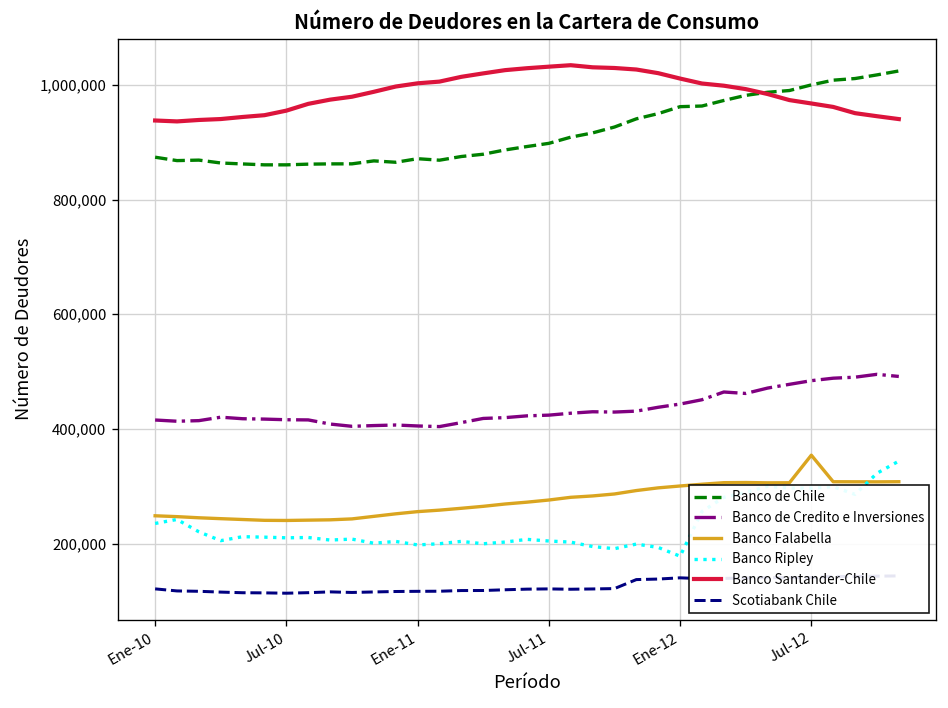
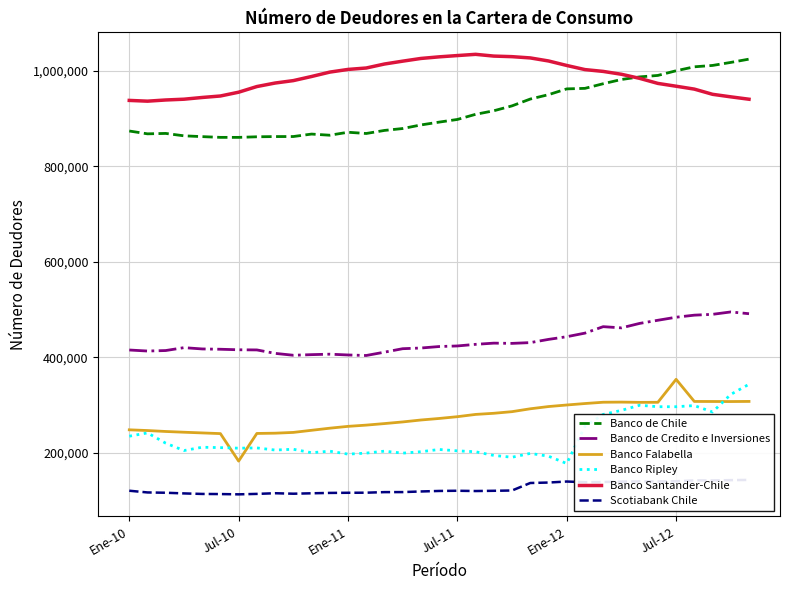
  {
    "Banco de Chile": {
      "Ene-10": "870,000",
      "Jul-10": "860,000",
      "Ene-11": "870,000",
      "Jul-11": "900,000",
      "Ene-12": "960,000",
      "Jul-12": "1,000,000"
    },
    "Banco de Credito e Inversiones": {
      "Ene-10": "420,000",
      "Jul-10": "420,000",
      "Ene-11": "410,000",
      "Jul-11": "420,000",
      "Ene-12": "440,000",
      "Jul-12": "480,000"
    },
    "Banco Falabella": {
      "Ene-10": "250,000",
-     "Jul-10": "240,000",
+     "Jul-10": "180,000",
      "Ene-11": "260,000",
      "Jul-11": "280,000",
      "Ene-12": "300,000",
      "Jul-12": "350,000"
    },
    "Banco Ripley": {
      "Ene-10": "240,000",
      "Jul-10": "210,000",
      "Ene-11": "200,000",
      "Jul-11": "200,000",
      "Ene-12": "180,000",
      "Jul-12": "300,000"
    },
    "Banco Santander-Chile": {
      "Ene-10": "940,000",
      "Jul-10": "960,000",
      "Ene-11": "1,000,000",
      "Jul-11": "1,030,000",
      "Ene-12": "1,010,000",
      "Jul-12": "970,000"
    },
    "Scotiabank Chile": {
      "Ene-10": "120,000",
      "Jul-10": "110,000",
      "Ene-11": "120,000",
      "Jul-11": "120,000",
      "Ene-12": "140,000"
    }
  }
